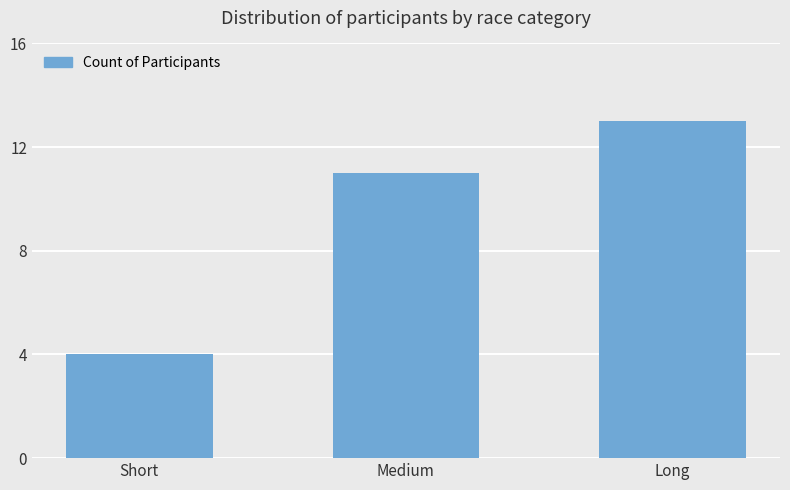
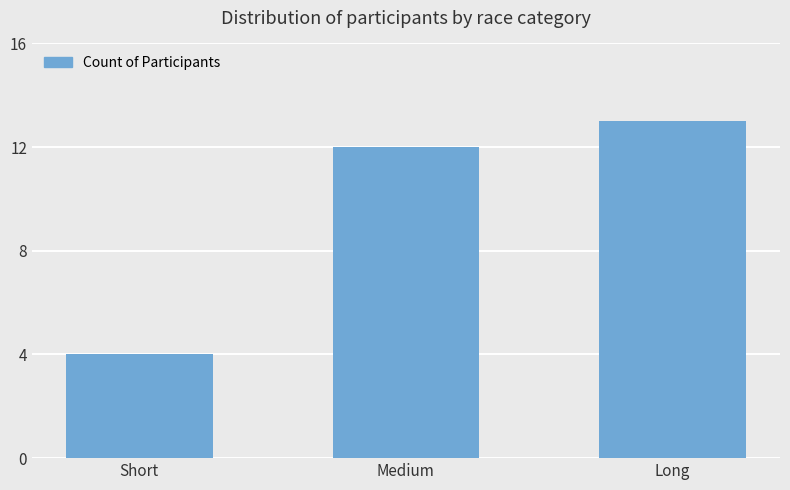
  {
    "Short": 4,
-   "Medium": 11,
+   "Medium": 12,
    "Long": 13
  }
